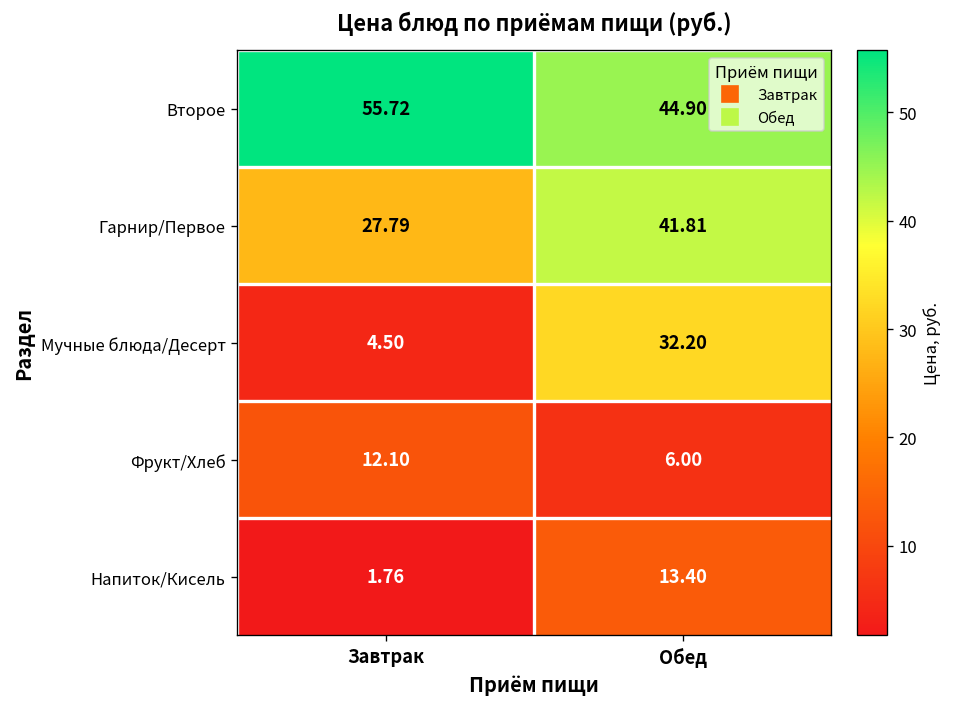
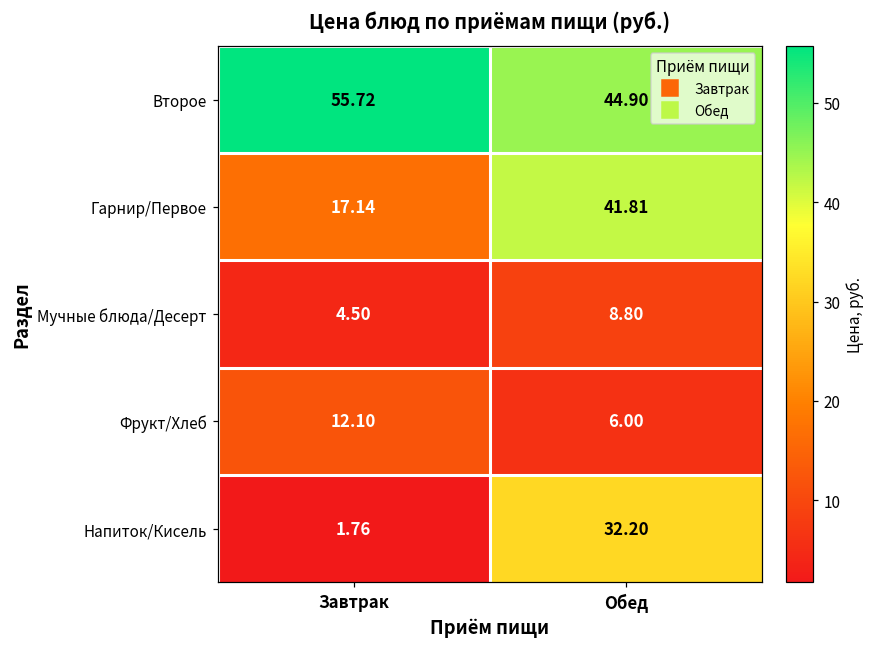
  {
    "Второе": {
      "Завтрак": 55.72,
      "Обед": 44.90
    },
    "Гарнир/Первое": {
-     "Завтрак": 27.79,
+     "Завтрак": 17.14,
      "Обед": 41.81
    },
    "Мучные блюда/Десерт": {
      "Завтрак": 4.50,
-     "Обед": 32.20
+     "Обед": 8.80
    },
    "Фрукт/Хлеб": {
      "Завтрак": 12.10,
      "Обед": 6.00
    },
    "Напиток/Кисель": {
      "Завтрак": 1.76,
-     "Обед": 13.40
+     "Обед": 32.20
    }
  }
